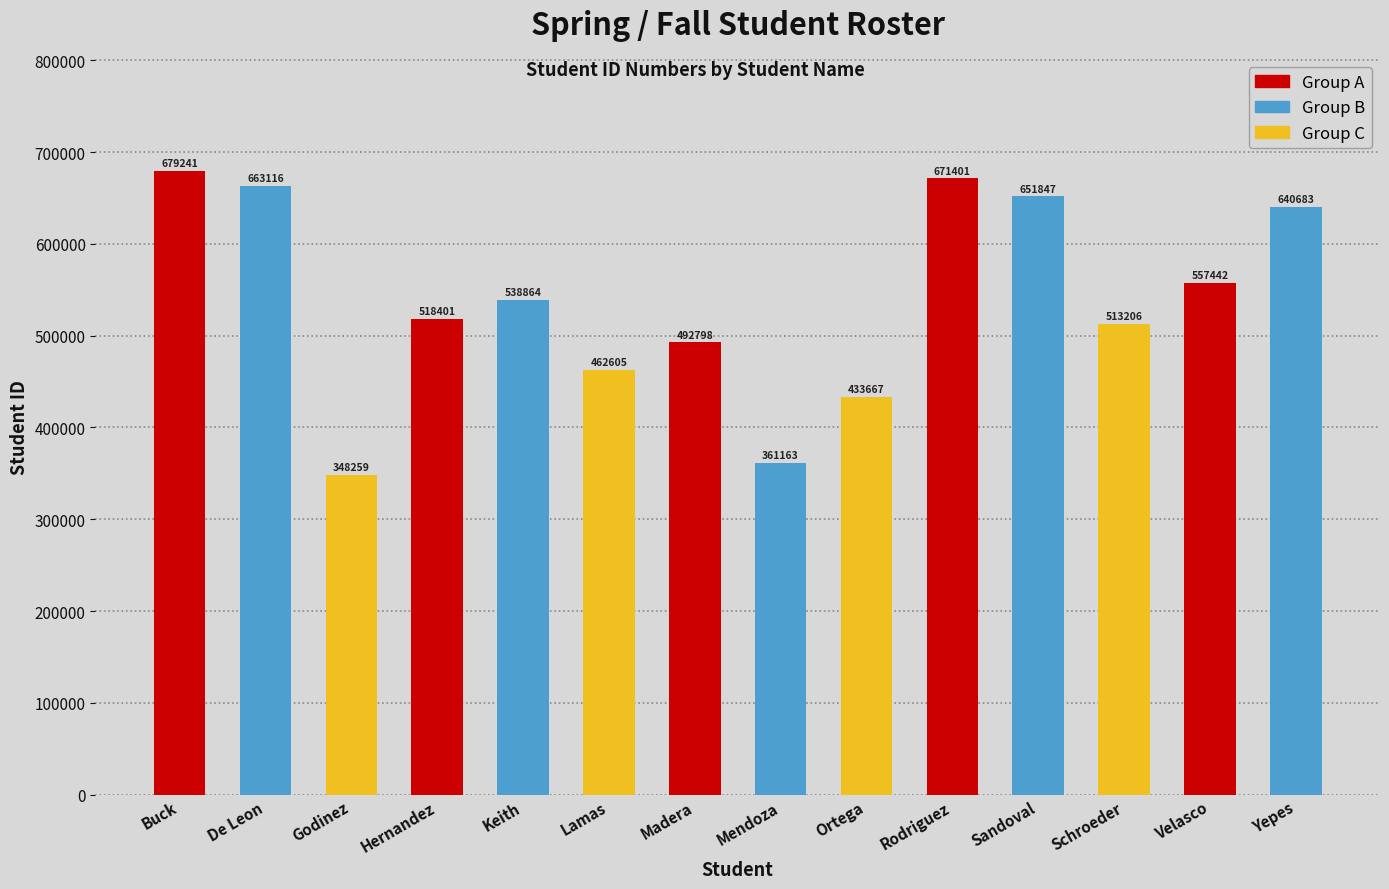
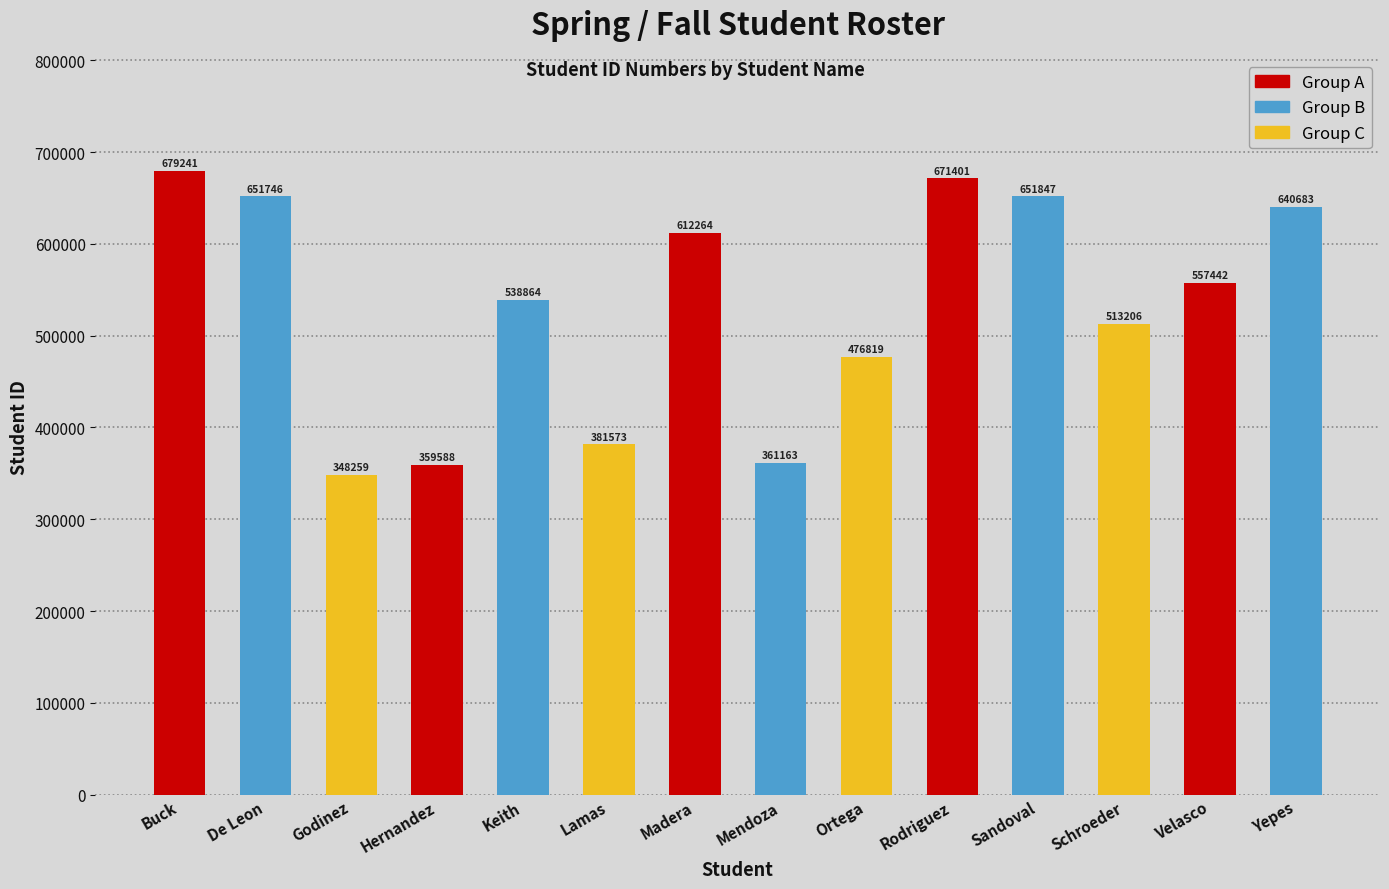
  {
    "Buck": 679241,
-   "De Leon": 663116,
+   "De Leon": 651746,
    "Godinez": 348259,
-   "Hernandez": 518401,
+   "Hernandez": 359588,
    "Keith": 538864,
-   "Lamas": 462605,
-   "Madera": 492798,
+   "Lamas": 381573,
+   "Madera": 612264,
    "Mendoza": 361163,
-   "Ortega": 433667,
+   "Ortega": 476819,
    "Rodriguez": 671401,
    "Sandoval": 651847,
    "Schroeder": 513206,
    "Velasco": 557442,
    "Yepes": 640683
  }
